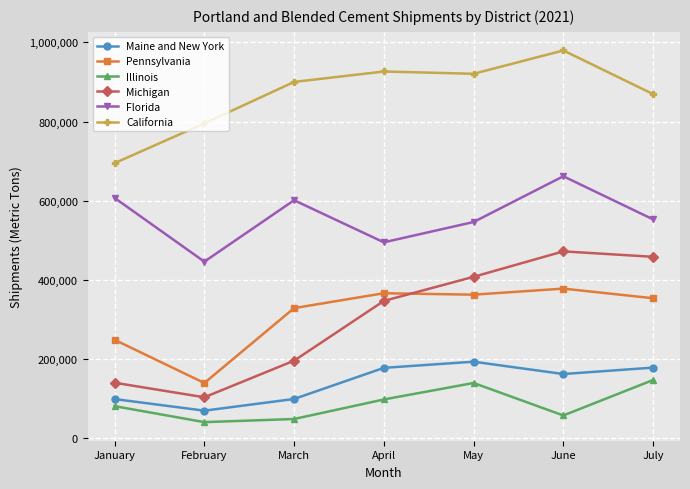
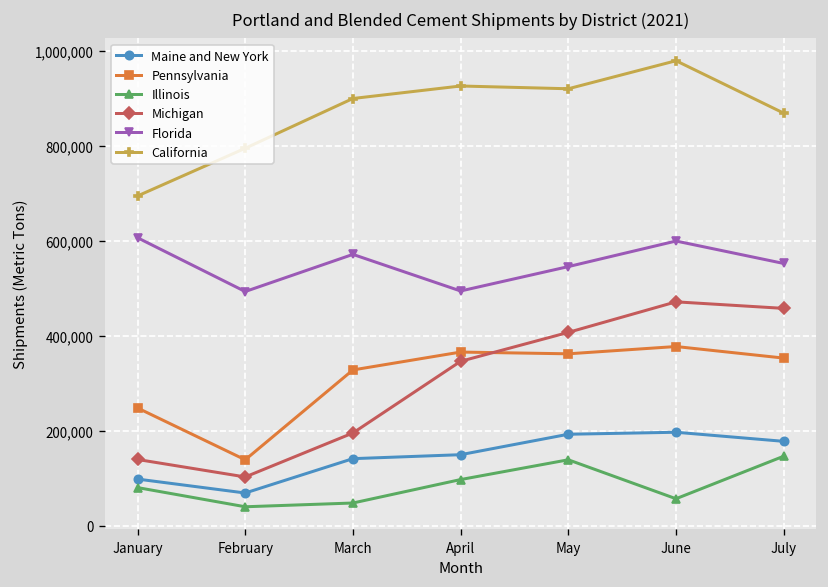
  {
    "Maine and New York": {
      "January": "100,000",
      "February": "70,000",
-     "March": "100,000",
-     "April": "180,000",
+     "March": "140,000",
+     "April": "150,000",
      "May": "190,000",
-     "June": "160,000",
+     "June": "200,000",
      "July": "180,000"
    },
    "Illinois": {
      "January": "80,000",
      "February": "40,000",
      "March": "50,000",
      "April": "100,000",
      "May": "140,000",
      "June": "60,000",
      "July": "150,000"
    },
    "Florida": {
      "January": "610,000",
-     "February": "450,000",
-     "March": "600,000",
+     "February": "490,000",
+     "March": "570,000",
      "April": "490,000",
      "May": "550,000",
-     "June": "660,000",
+     "June": "600,000",
      "July": "550,000"
    }
  }
